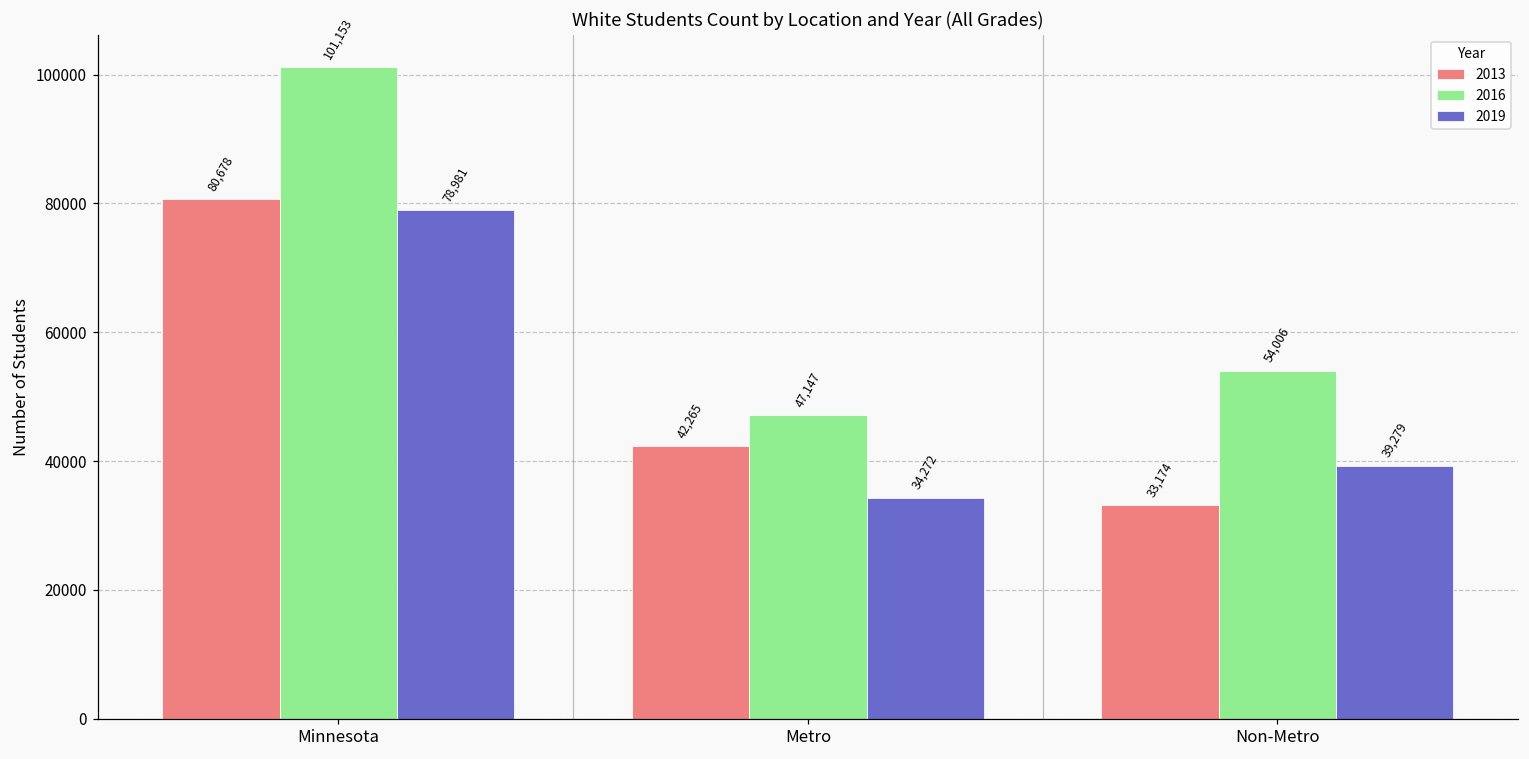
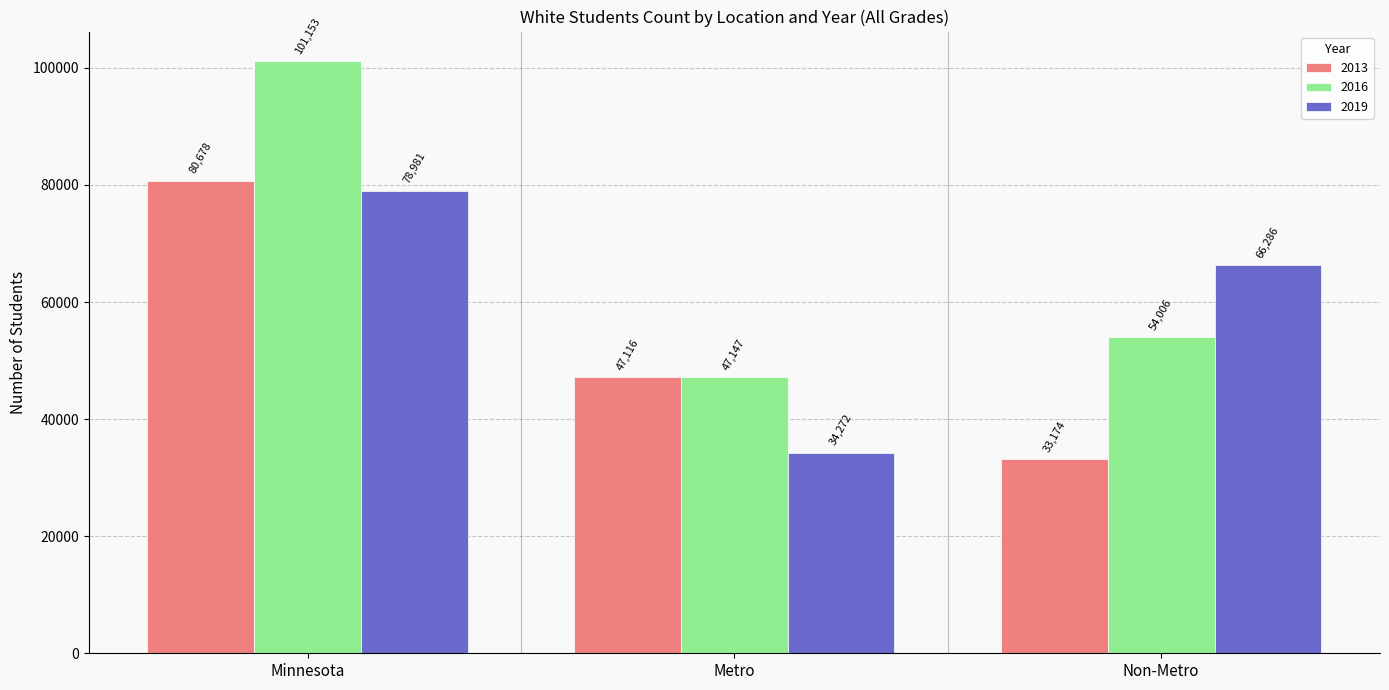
  {
    "2013": {
      "Minnesota": "80,678",
-     "Metro": "42,265",
+     "Metro": "47,116",
      "Non-Metro": "33,174"
    },
    "2016": {
      "Minnesota": "101,153",
      "Metro": "47,147",
      "Non-Metro": "54,006"
    },
    "2019": {
      "Minnesota": "78,981",
      "Metro": "34,272",
-     "Non-Metro": "39,279"
+     "Non-Metro": "66,286"
    }
  }
